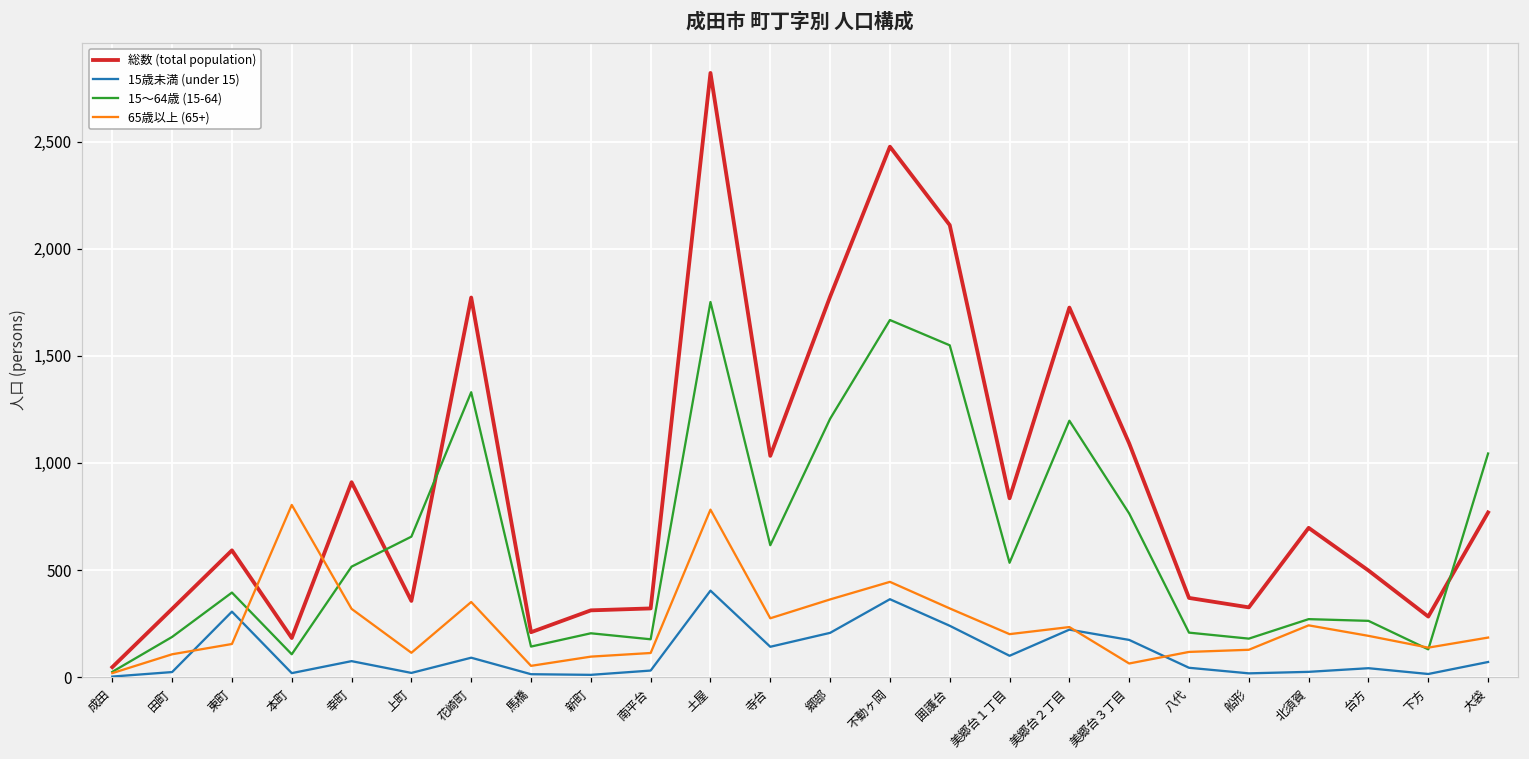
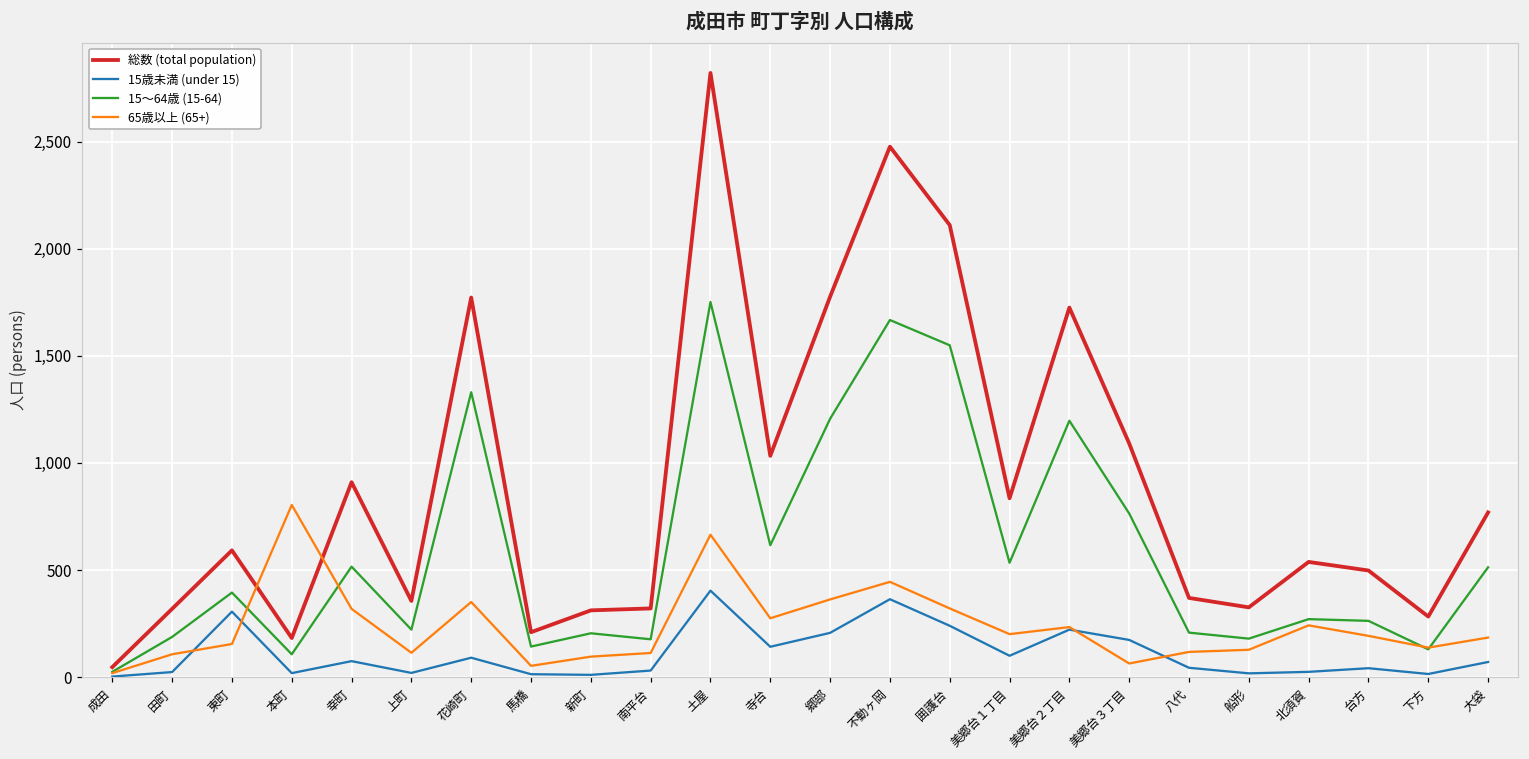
  {
    "総数 (total population)": {
      "成田": "50",
      "田町": "320",
      "東町": "590",
      "本町": "180",
      "幸町": "910",
      "上町": "360",
      "花崎町": "1,770",
      "馬橋": "210",
      "新町": "310",
      "南平台": "320",
      "土屋": "2,820",
      "寺台": "1,030",
      "郷部": "1,780",
      "不動ヶ岡": "2,480",
      "囲護台": "2,110",
      "美郷台１丁目": "840",
      "美郷台２丁目": "1,730",
      "美郷台３丁目": "1,090",
      "八代": "370",
      "船形": "330",
-     "北須賀": "700",
+     "北須賀": "540",
      "台方": "500",
      "下方": "280",
      "大袋": "770"
    },
    "15歳未満 (under 15)": {
      "成田": "0",
      "田町": "20",
      "東町": "310",
      "本町": "20",
      "幸町": "80",
      "上町": "20",
      "花崎町": "90",
      "馬橋": "10",
      "新町": "10",
      "南平台": "30",
      "土屋": "400",
      "寺台": "140",
      "郷部": "210",
      "不動ヶ岡": "360",
      "囲護台": "240",
      "美郷台１丁目": "100",
      "美郷台３丁目": "170",
      "八代": "40",
      "船形": "20",
      "北須賀": "30",
      "台方": "40",
      "下方": "20",
      "大袋": "70"
    },
    "15～64歳 (15-64)": {
      "田町": "190",
      "東町": "400",
      "本町": "110",
      "幸町": "520",
-     "上町": "660",
+     "上町": "220",
      "花崎町": "1,330",
      "馬橋": "140",
      "新町": "210",
      "南平台": "180",
      "土屋": "1,750",
      "寺台": "620",
      "郷部": "1,210",
      "不動ヶ岡": "1,670",
      "囲護台": "1,550",
      "美郷台１丁目": "530",
      "美郷台２丁目": "1,200",
      "美郷台３丁目": "760",
      "八代": "210",
      "船形": "180",
      "北須賀": "270",
      "台方": "260",
-     "大袋": "1,040"
+     "大袋": "510"
    },
    "65歳以上 (65+)": {
      "田町": "110",
      "東町": "160",
      "本町": "800",
      "幸町": "320",
      "上町": "110",
      "花崎町": "350",
      "馬橋": "50",
      "新町": "100",
      "南平台": "110",
-     "土屋": "780",
+     "土屋": "670",
      "寺台": "280",
      "郷部": "360",
      "不動ヶ岡": "450",
      "囲護台": "320",
      "美郷台１丁目": "200",
      "美郷台３丁目": "60",
      "八代": "120",
      "船形": "130",
      "北須賀": "240",
      "台方": "190",
      "大袋": "190"
    }
  }
